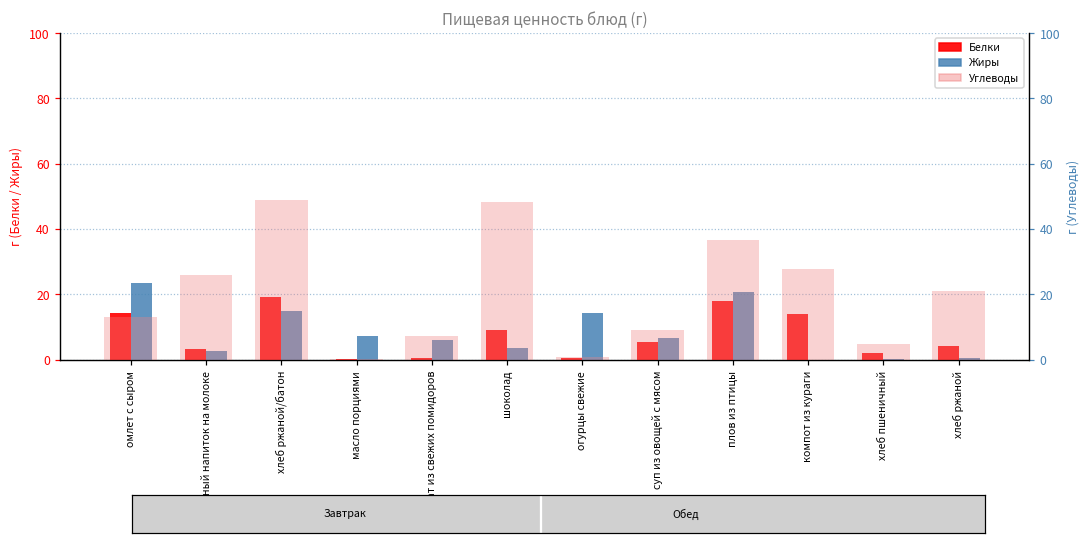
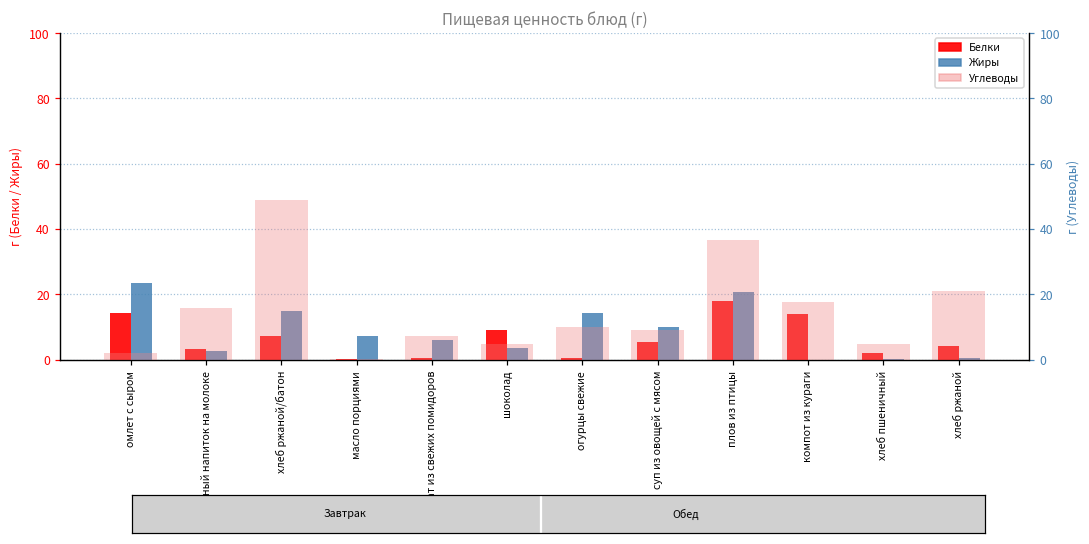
  {
    "Белки": {
      "омлет с сыром": 14,
      "кофейный напиток на молоке": 3,
-     "хлеб ржаной/батон": 19,
+     "хлеб ржаной/батон": 7,
      "шоколад": 9,
      "суп из овощей с мясом": 5,
      "плов из птицы": 18,
      "компот из кураги": 14,
      "хлеб пшеничный": 2,
      "хлеб ржаной": 4
    },
    "Жиры": {
      "омлет с сыром": 24,
      "кофейный напиток на молоке": 3,
      "хлеб ржаной/батон": 15,
      "масло порциями": 7,
      "салат из свежих помидоров": 6,
      "шоколад": 4,
      "огурцы свежие": 14,
-     "суп из овощей с мясом": 7,
+     "суп из овощей с мясом": 10,
      "плов из птицы": 21
    },
    "Углеводы": {
-     "омлет с сыром": 13,
-     "кофейный напиток на молоке": 26,
+     "омлет с сыром": 2,
+     "кофейный напиток на молоке": 16,
      "хлеб ржаной/батон": 49,
      "салат из свежих помидоров": 7,
-     "шоколад": 48,
-     "огурцы свежие": 1,
+     "шоколад": 5,
+     "огурцы свежие": 10,
      "суп из овощей с мясом": 9,
      "плов из птицы": 37,
-     "компот из кураги": 28,
+     "компот из кураги": 18,
      "хлеб пшеничный": 5,
      "хлеб ржаной": 21
    }
  }
